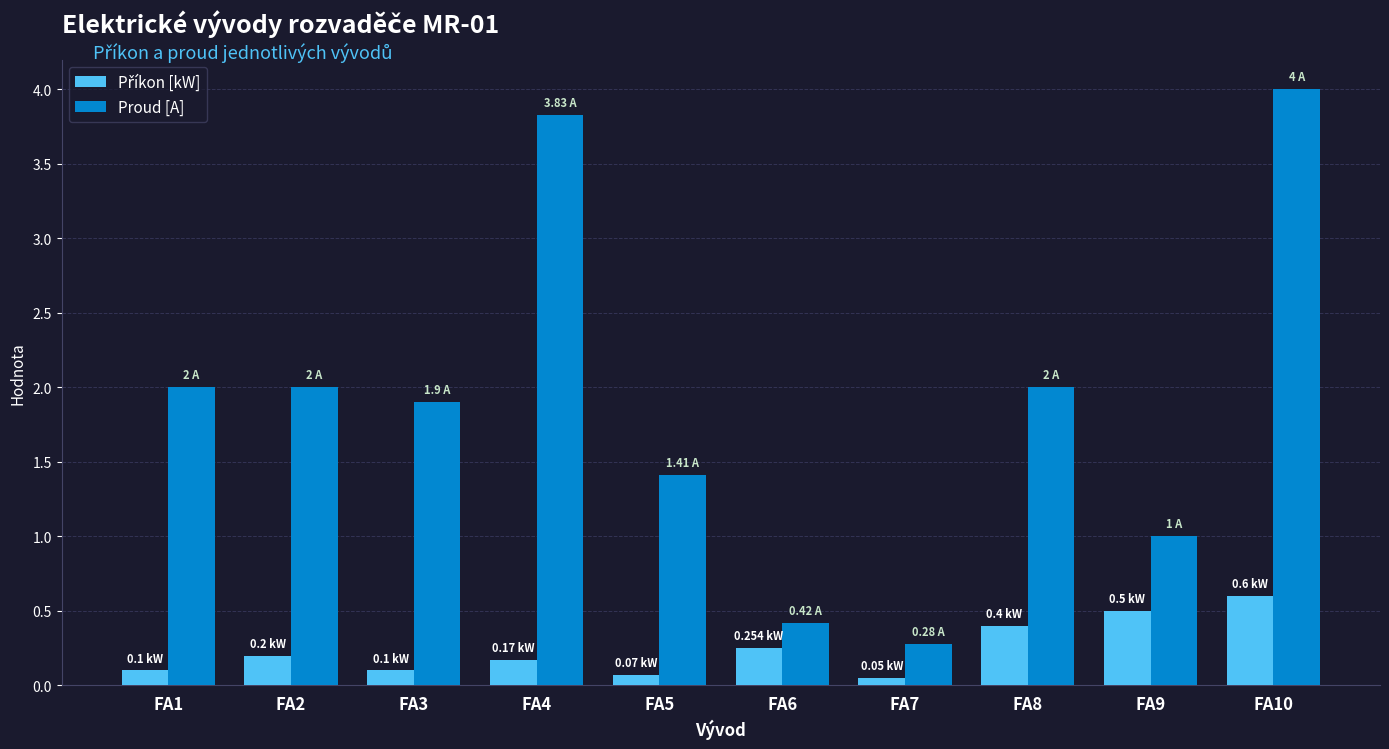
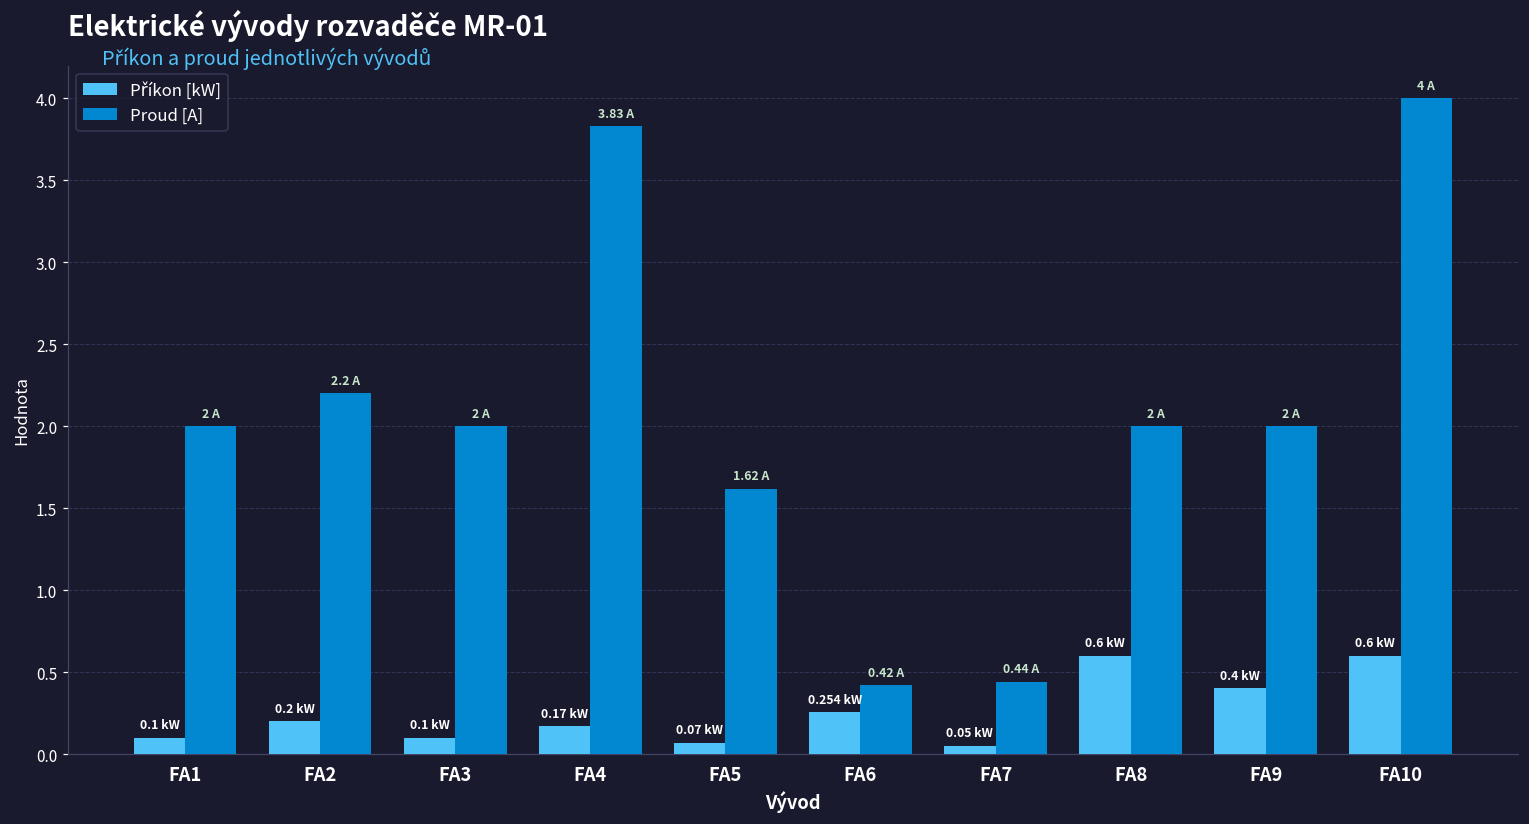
  {
    "Příkon [kW]": {
      "FA1": 0.1,
      "FA2": 0.2,
      "FA3": 0.1,
      "FA4": 0.17,
      "FA5": 0.07,
      "FA6": 0.254,
      "FA7": 0.05,
-     "FA8": 0.4,
-     "FA9": 0.5,
+     "FA8": 0.6,
+     "FA9": 0.4,
      "FA10": 0.6
    },
    "Proud [A]": {
      "FA1": 2,
-     "FA2": 2,
-     "FA3": 1.9,
+     "FA2": 2.2,
+     "FA3": 2,
      "FA4": 3.83,
-     "FA5": 1.41,
+     "FA5": 1.62,
      "FA6": 0.42,
-     "FA7": 0.28,
+     "FA7": 0.44,
      "FA8": 2,
-     "FA9": 1,
+     "FA9": 2,
      "FA10": 4
    }
  }
